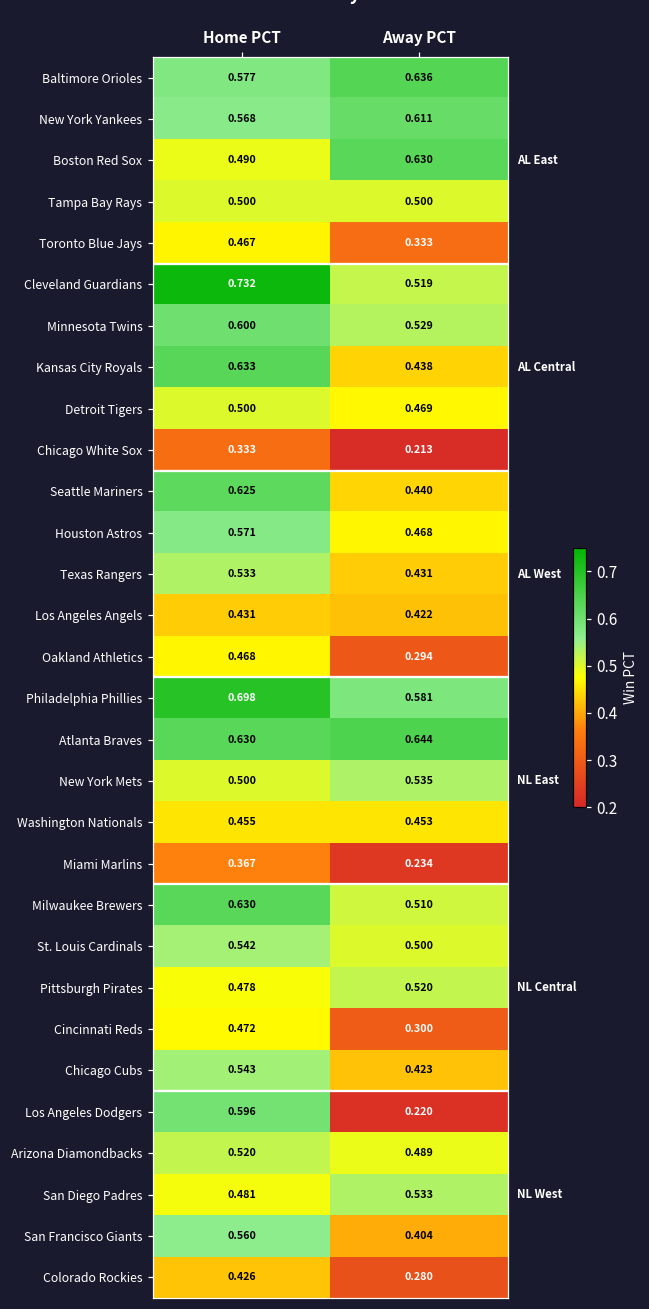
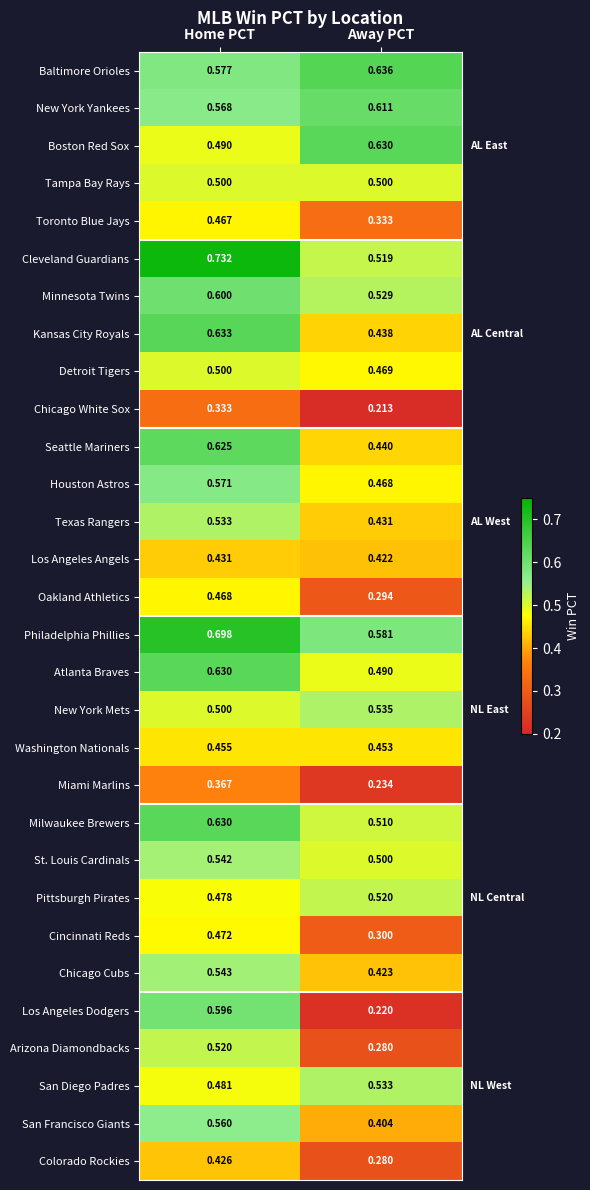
  {
    "Baltimore Orioles": {
      "Home PCT": 0.577,
      "Away PCT": 0.636
    },
    "New York Yankees": {
      "Home PCT": 0.568,
      "Away PCT": 0.611
    },
    "Boston Red Sox": {
      "Home PCT": 0.490,
      "Away PCT": 0.630
    },
    "Tampa Bay Rays": {
      "Home PCT": 0.500,
      "Away PCT": 0.500
    },
    "Toronto Blue Jays": {
      "Home PCT": 0.467,
      "Away PCT": 0.333
    },
    "Cleveland Guardians": {
      "Home PCT": 0.732,
      "Away PCT": 0.519
    },
    "Minnesota Twins": {
      "Home PCT": 0.600,
      "Away PCT": 0.529
    },
    "Kansas City Royals": {
      "Home PCT": 0.633,
      "Away PCT": 0.438
    },
    "Detroit Tigers": {
      "Home PCT": 0.500,
      "Away PCT": 0.469
    },
    "Chicago White Sox": {
      "Home PCT": 0.333,
      "Away PCT": 0.213
    },
    "Seattle Mariners": {
      "Home PCT": 0.625,
      "Away PCT": 0.440
    },
    "Houston Astros": {
      "Home PCT": 0.571,
      "Away PCT": 0.468
    },
    "Texas Rangers": {
      "Home PCT": 0.533,
      "Away PCT": 0.431
    },
    "Los Angeles Angels": {
      "Home PCT": 0.431,
      "Away PCT": 0.422
    },
    "Oakland Athletics": {
      "Home PCT": 0.468,
      "Away PCT": 0.294
    },
    "Philadelphia Phillies": {
      "Home PCT": 0.698,
      "Away PCT": 0.581
    },
    "Atlanta Braves": {
      "Home PCT": 0.630,
-     "Away PCT": 0.644
+     "Away PCT": 0.490
    },
    "New York Mets": {
      "Home PCT": 0.500,
      "Away PCT": 0.535
    },
    "Washington Nationals": {
      "Home PCT": 0.455,
      "Away PCT": 0.453
    },
    "Miami Marlins": {
      "Home PCT": 0.367,
      "Away PCT": 0.234
    },
    "Milwaukee Brewers": {
      "Home PCT": 0.630,
      "Away PCT": 0.510
    },
    "St. Louis Cardinals": {
      "Home PCT": 0.542,
      "Away PCT": 0.500
    },
    "Pittsburgh Pirates": {
      "Home PCT": 0.478,
      "Away PCT": 0.520
    },
    "Cincinnati Reds": {
      "Home PCT": 0.472,
      "Away PCT": 0.300
    },
    "Chicago Cubs": {
      "Home PCT": 0.543,
      "Away PCT": 0.423
    },
    "Los Angeles Dodgers": {
      "Home PCT": 0.596,
      "Away PCT": 0.220
    },
    "Arizona Diamondbacks": {
      "Home PCT": 0.520,
-     "Away PCT": 0.489
+     "Away PCT": 0.280
    },
    "San Diego Padres": {
      "Home PCT": 0.481,
      "Away PCT": 0.533
    },
    "San Francisco Giants": {
      "Home PCT": 0.560,
      "Away PCT": 0.404
    },
    "Colorado Rockies": {
      "Home PCT": 0.426,
      "Away PCT": 0.280
    }
  }
